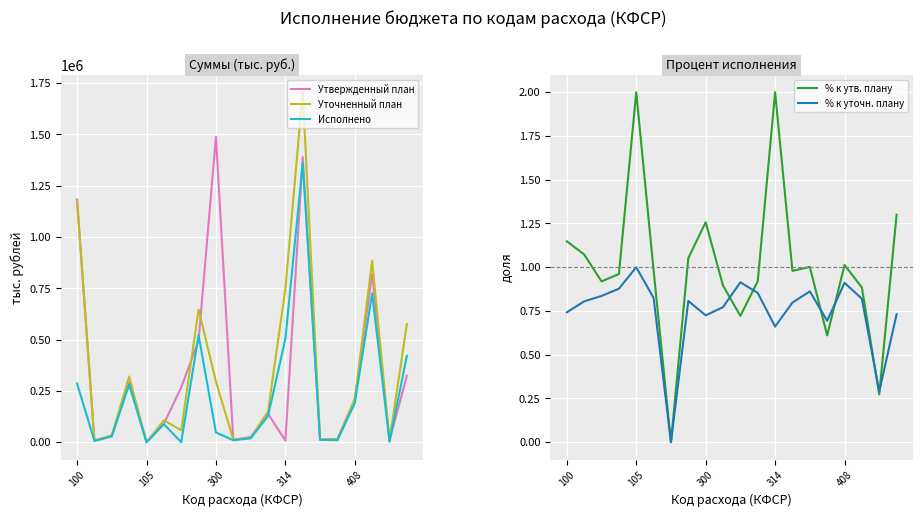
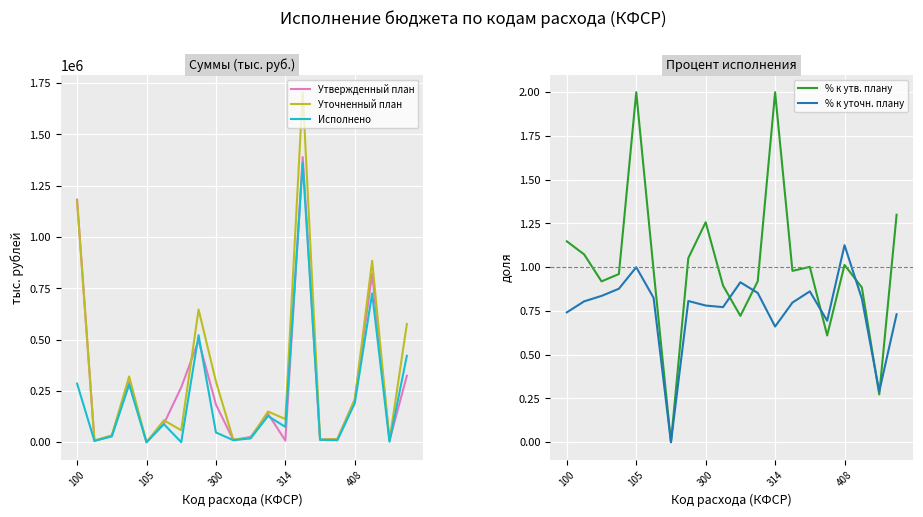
  {
    "Суммы (тыс. руб.)": {
      "Утвержденный план": {
-       "300": 1490000,
+       "300": 180000,
        "314": 10000
      },
      "Уточненный план": {
        "300": 300000,
-       "314": 750000
+       "314": 110000
      },
      "Исполнено": {
        "100": 290000,
        "300": 50000,
-       "314": 500000,
+       "314": 70000,
        "408": 190000
      }
    },
    "Процент исполнения": {
      "% к утв. плану": {
        "100": 1.15,
        "105": 2.00,
        "300": 1.26,
        "314": 2.00,
        "408": 1.01
      },
      "% к уточн. плану": {
        "100": 0.74,
        "105": 1.00,
-       "300": 0.73,
+       "300": 0.78,
        "314": 0.66,
-       "408": 0.91
+       "408": 1.13
      }
    }
  }
